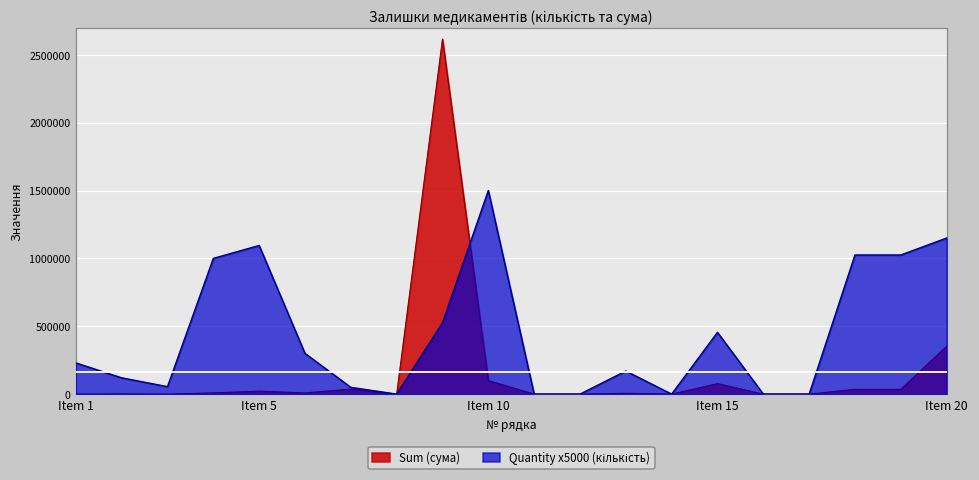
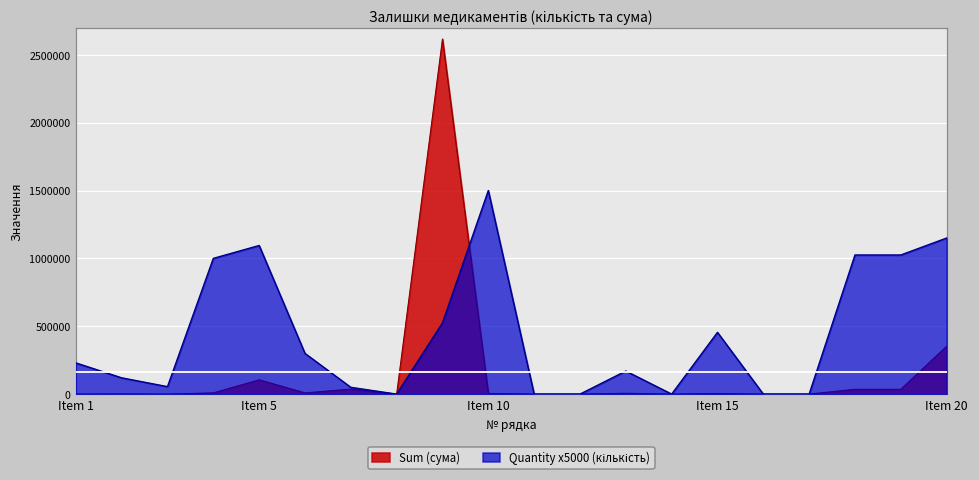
  {
    "Sum (сума)": {
      "Item 1": 0,
-     "Item 5": 20000,
-     "Item 10": 100000,
-     "Item 15": 80000,
+     "Item 5": 110000,
+     "Item 10": 10000,
+     "Item 15": 0,
      "Item 20": 350000
    },
    "Quantity x5000 (кількість)": {
      "Item 1": 230000,
      "Item 5": 1100000,
      "Item 10": 1500000,
      "Item 15": 460000,
      "Item 20": 1150000
    }
  }
